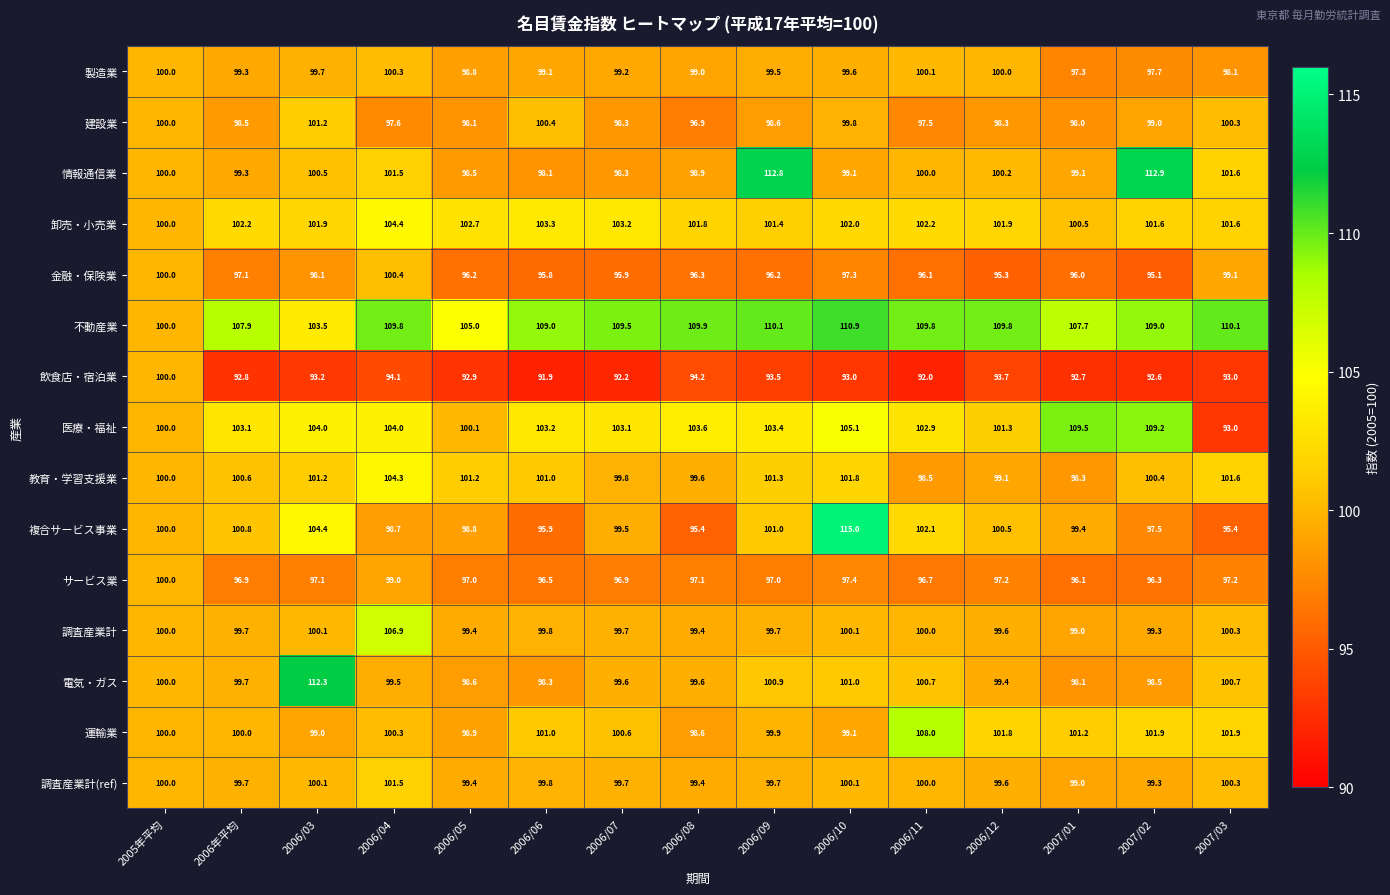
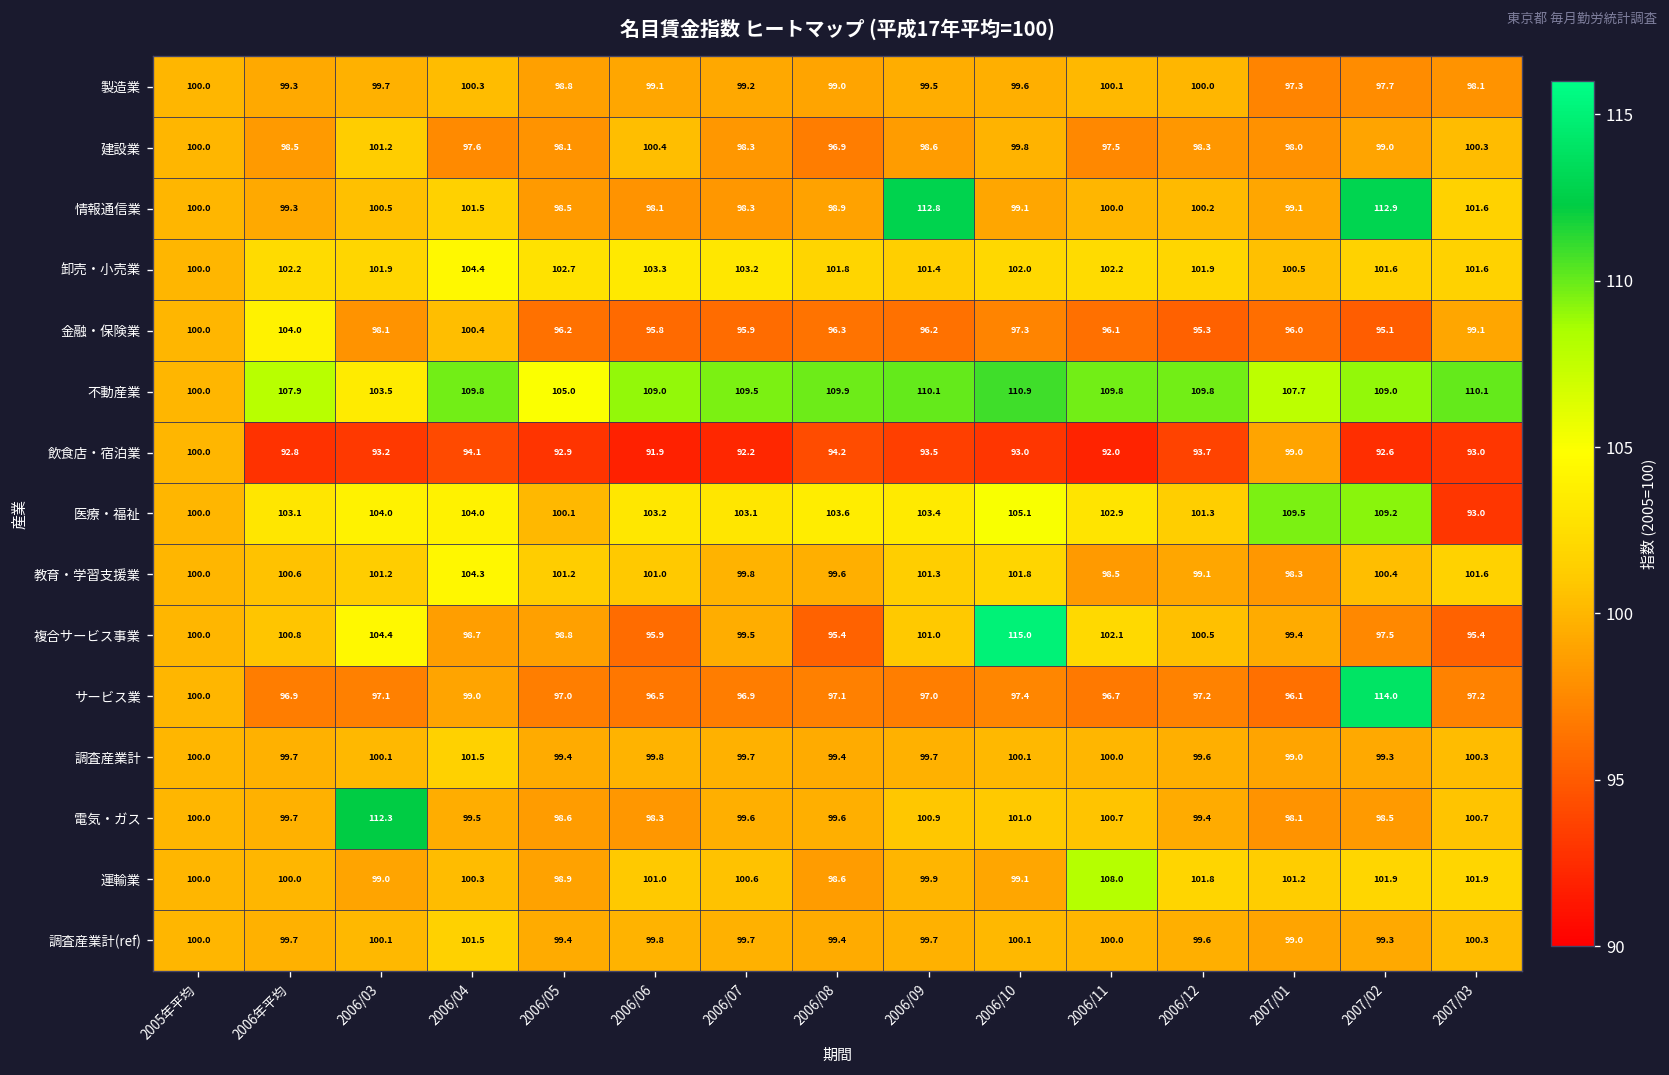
  {
    "金融・保険業": {
      "2005年平均": 100.0,
-     "2006年平均": 97.1,
+     "2006年平均": 104.0,
      "2006/03": 98.1,
      "2006/04": 100.4,
      "2006/05": 96.2,
      "2006/06": 95.8,
      "2006/07": 95.9,
      "2006/08": 96.3,
      "2006/09": 96.2,
      "2006/10": 97.3,
      "2006/11": 96.1,
      "2006/12": 95.3,
      "2007/01": 96.0,
      "2007/02": 95.1,
      "2007/03": 99.1
    },
    "飲食店・宿泊業": {
      "2005年平均": 100.0,
      "2006年平均": 92.8,
      "2006/03": 93.2,
      "2006/04": 94.1,
      "2006/05": 92.9,
      "2006/06": 91.9,
      "2006/07": 92.2,
      "2006/08": 94.2,
      "2006/09": 93.5,
      "2006/10": 93.0,
      "2006/11": 92.0,
      "2006/12": 93.7,
-     "2007/01": 92.7,
+     "2007/01": 99.0,
      "2007/02": 92.6,
      "2007/03": 93.0
    },
    "サービス業": {
      "2005年平均": 100.0,
      "2006年平均": 96.9,
      "2006/03": 97.1,
      "2006/04": 99.0,
      "2006/05": 97.0,
      "2006/06": 96.5,
      "2006/07": 96.9,
      "2006/08": 97.1,
      "2006/09": 97.0,
      "2006/10": 97.4,
      "2006/11": 96.7,
      "2006/12": 97.2,
      "2007/01": 96.1,
-     "2007/02": 96.3,
+     "2007/02": 114.0,
      "2007/03": 97.2
    },
    "調査産業計": {
      "2005年平均": 100.0,
      "2006年平均": 99.7,
      "2006/03": 100.1,
-     "2006/04": 106.9,
+     "2006/04": 101.5,
      "2006/05": 99.4,
      "2006/06": 99.8,
      "2006/07": 99.7,
      "2006/08": 99.4,
      "2006/09": 99.7,
      "2006/10": 100.1,
      "2006/11": 100.0,
      "2006/12": 99.6,
      "2007/01": 99.0,
      "2007/02": 99.3,
      "2007/03": 100.3
    }
  }
